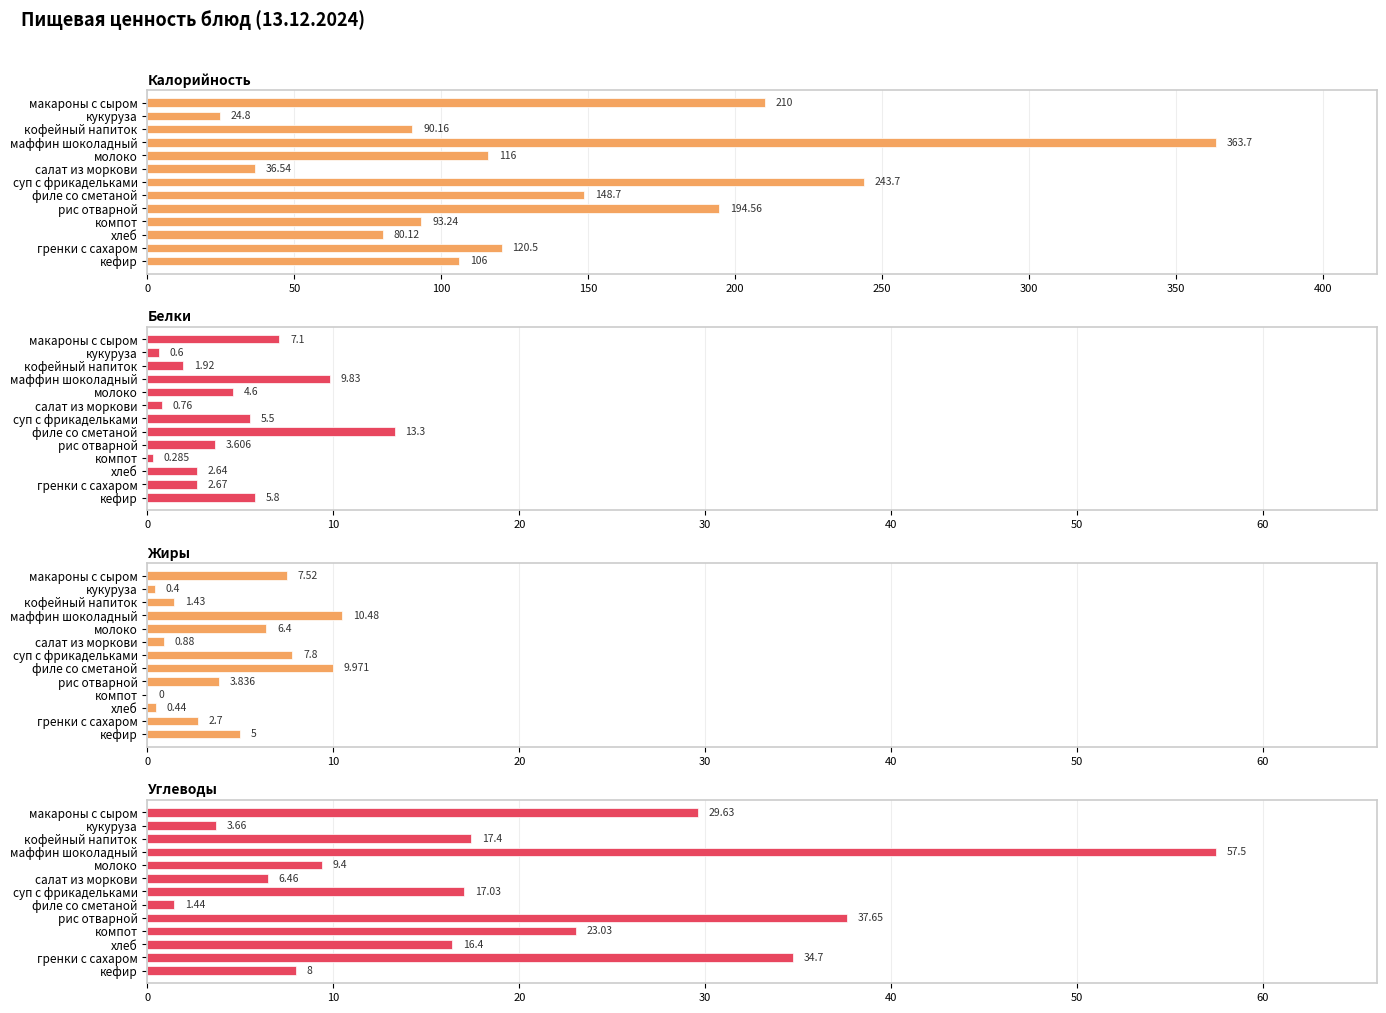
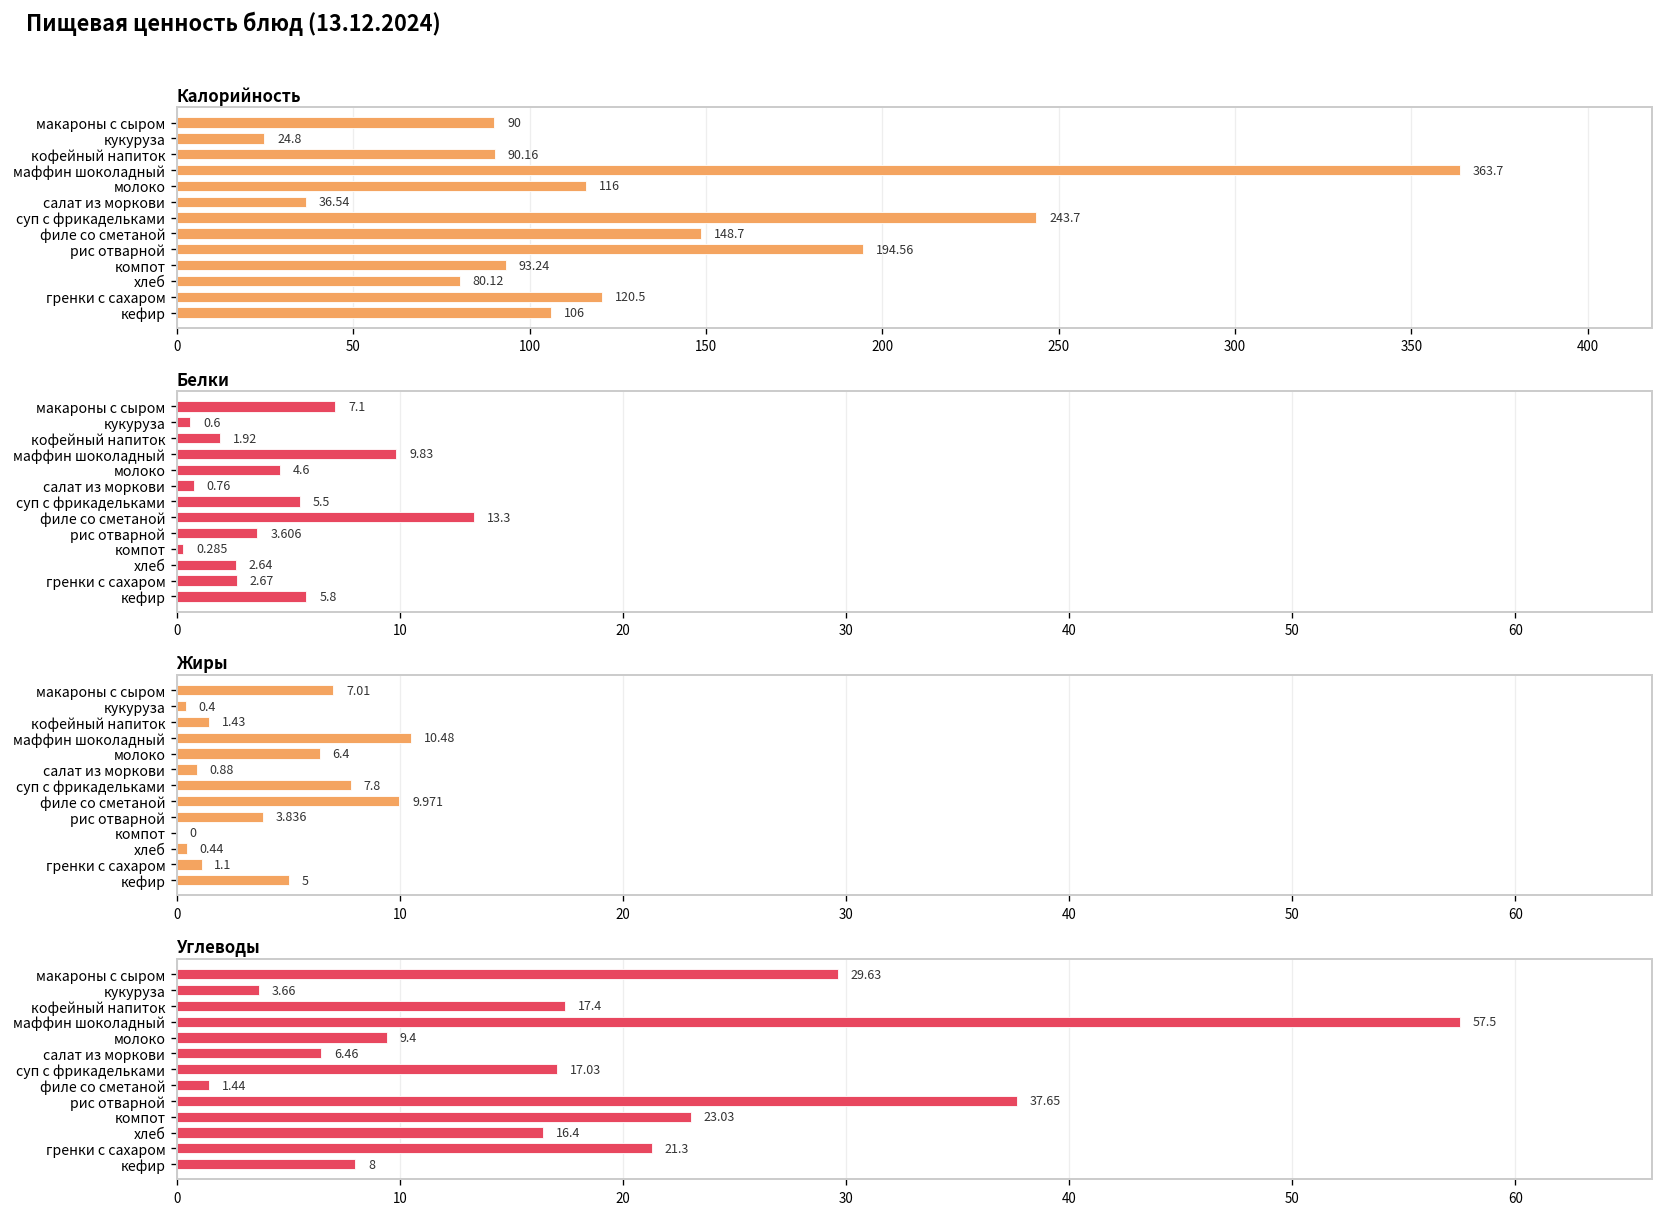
  {
    "Калорийность": {
-     "макароны с сыром": 210,
+     "макароны с сыром": 90,
      "кукуруза": 24.8,
      "кофейный напиток": 90.16,
      "маффин шоколадный": 363.7,
      "молоко": 116,
      "салат из моркови": 36.54,
      "суп с фрикадельками": 243.7,
      "филе со сметаной": 148.7,
      "рис отварной": 194.56,
      "компот": 93.24,
      "хлеб": 80.12,
      "гренки с сахаром": 120.5,
      "кефир": 106
    },
    "Белки": {
      "макароны с сыром": 7.1,
      "кукуруза": 0.6,
      "кофейный напиток": 1.92,
      "маффин шоколадный": 9.83,
      "молоко": 4.6,
      "салат из моркови": 0.76,
      "суп с фрикадельками": 5.5,
      "филе со сметаной": 13.3,
      "рис отварной": 3.606,
      "компот": 0.285,
      "хлеб": 2.64,
      "гренки с сахаром": 2.67,
      "кефир": 5.8
    },
    "Жиры": {
-     "макароны с сыром": 7.52,
+     "макароны с сыром": 7.01,
      "кукуруза": 0.4,
      "кофейный напиток": 1.43,
      "маффин шоколадный": 10.48,
      "молоко": 6.4,
      "салат из моркови": 0.88,
      "суп с фрикадельками": 7.8,
      "филе со сметаной": 9.971,
      "рис отварной": 3.836,
      "хлеб": 0,
-     "гренки с сахаром": 2.7,
+     "гренки с сахаром": 1.1,
      "кефир": 5
    },
    "Углеводы": {
      "макароны с сыром": 29.63,
      "кукуруза": 3.66,
      "кофейный напиток": 17.4,
      "маффин шоколадный": 57.5,
      "молоко": 9.4,
      "салат из моркови": 6.46,
      "суп с фрикадельками": 17.03,
      "филе со сметаной": 1.44,
      "рис отварной": 37.65,
      "компот": 23.03,
      "хлеб": 16.4,
-     "гренки с сахаром": 34.7,
+     "гренки с сахаром": 21.3,
      "кефир": 8
    }
  }
